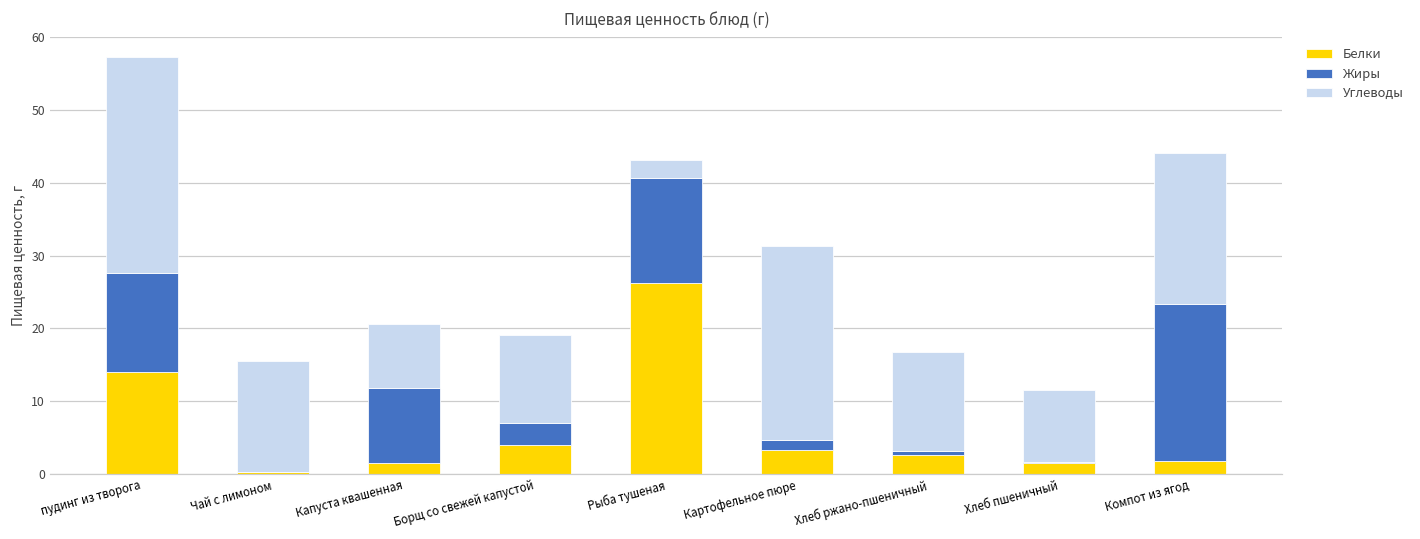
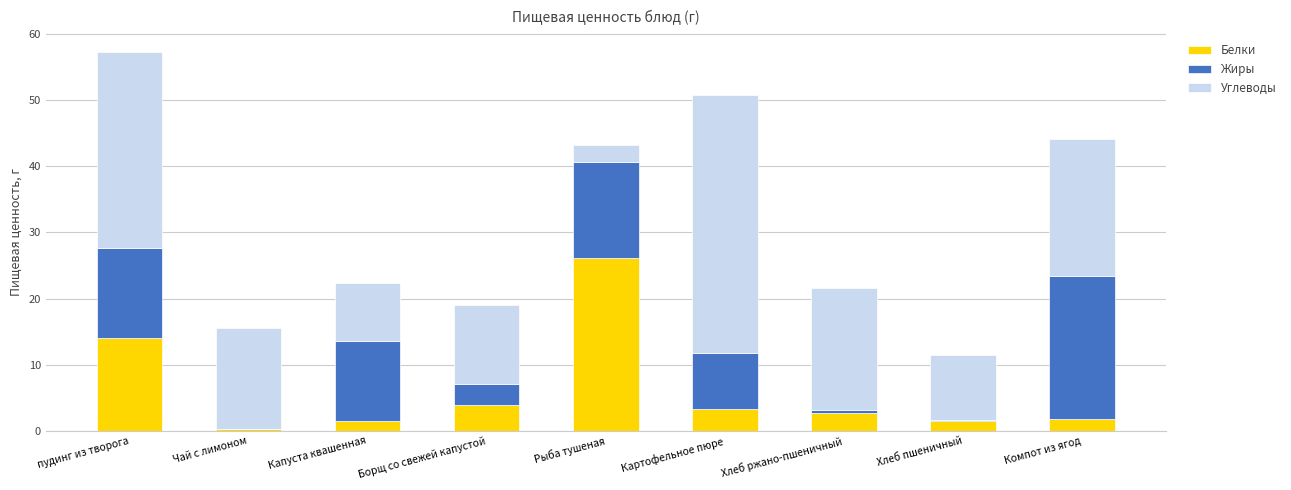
  {
    "Белки": {
      "пудинг из творога": 14,
      "Капуста квашенная": 2,
      "Борщ со свежей капустой": 4,
      "Рыба тушеная": 26,
      "Картофельное пюре": 3,
      "Хлеб ржано-пшеничный": 3,
      "Хлеб пшеничный": 2,
      "Компот из ягод": 2
    },
    "Жиры": {
      "пудинг из творога": 14,
-     "Капуста квашенная": 10,
+     "Капуста квашенная": 12,
      "Борщ со свежей капустой": 3,
      "Рыба тушеная": 14,
-     "Картофельное пюре": 1,
+     "Картофельное пюре": 8,
      "Хлеб ржано-пшеничный": 0,
      "Компот из ягод": 22
    },
    "Углеводы": {
      "пудинг из творога": 30,
      "Чай с лимоном": 15,
      "Капуста квашенная": 9,
      "Борщ со свежей капустой": 12,
      "Рыба тушеная": 2,
-     "Картофельное пюре": 27,
-     "Хлеб ржано-пшеничный": 14,
+     "Картофельное пюре": 39,
+     "Хлеб ржано-пшеничный": 18,
      "Хлеб пшеничный": 10,
      "Компот из ягод": 21
    }
  }
